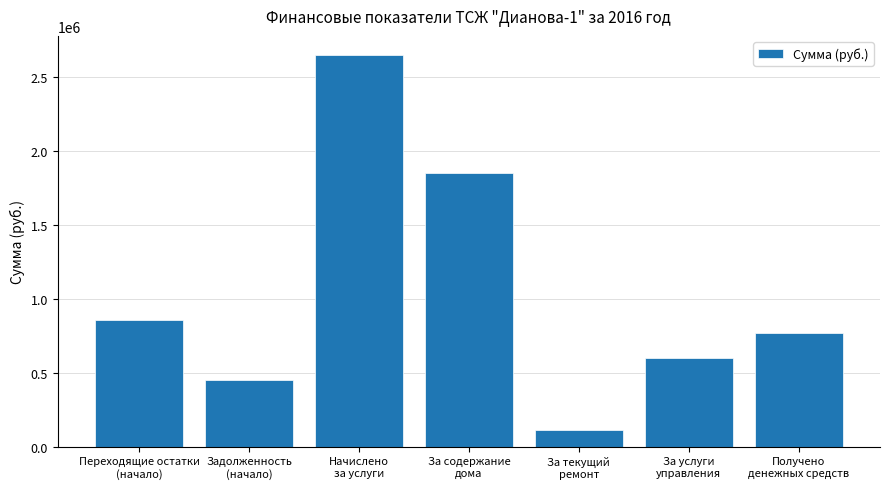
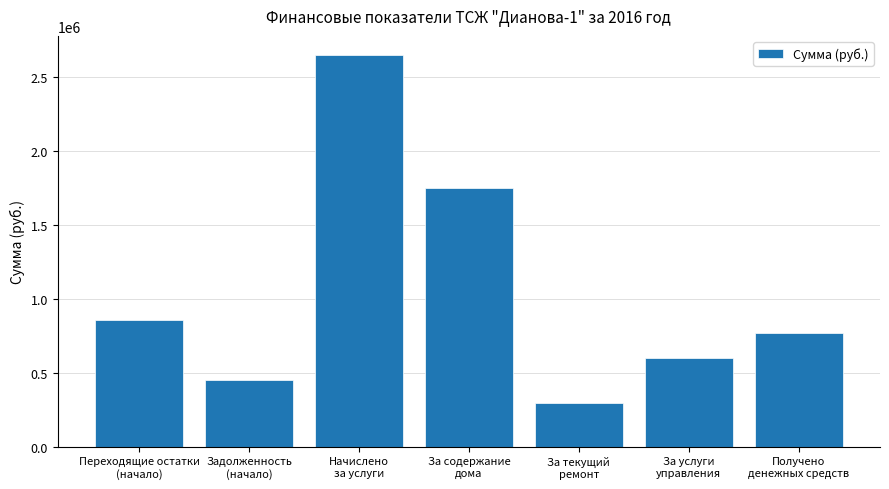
  {
    "Переходящие остатки (начало)": 850000,
    "Задолженность (начало)": 450000,
    "Начислено за услуги": 2640000,
-   "За содержание дома": 1850000,
-   "За текущий ремонт": 110000,
+   "За содержание дома": 1750000,
+   "За текущий ремонт": 300000,
    "За услуги управления": 600000,
    "Получено денежных средств": 760000
  }
